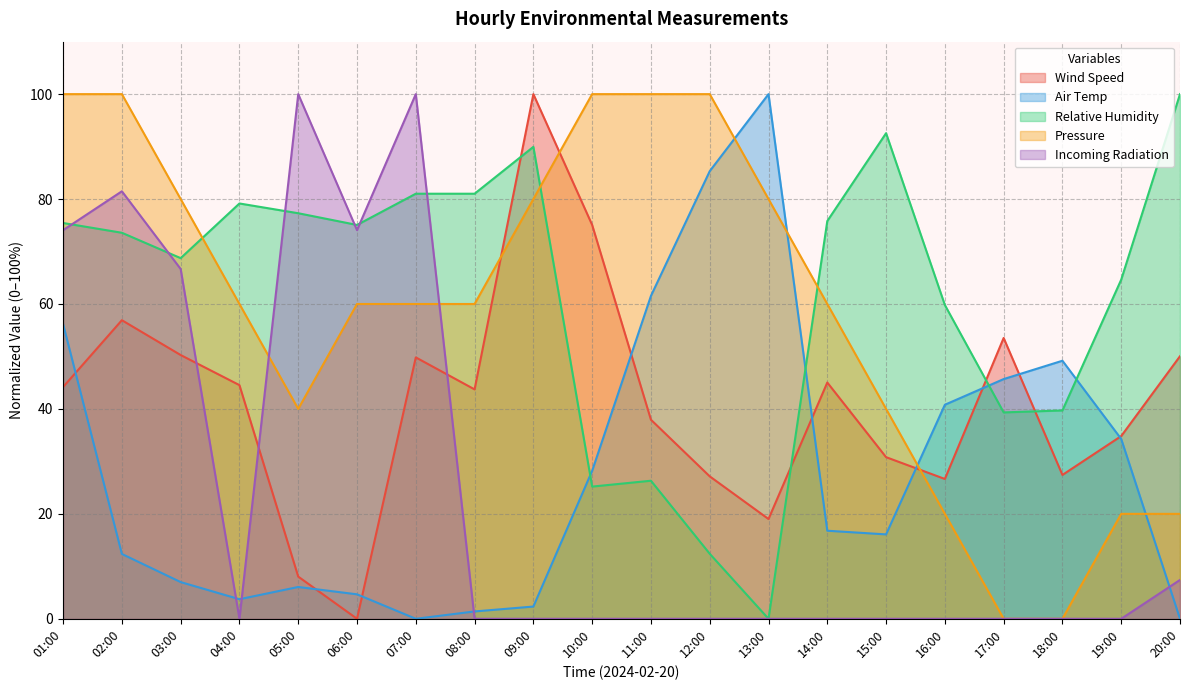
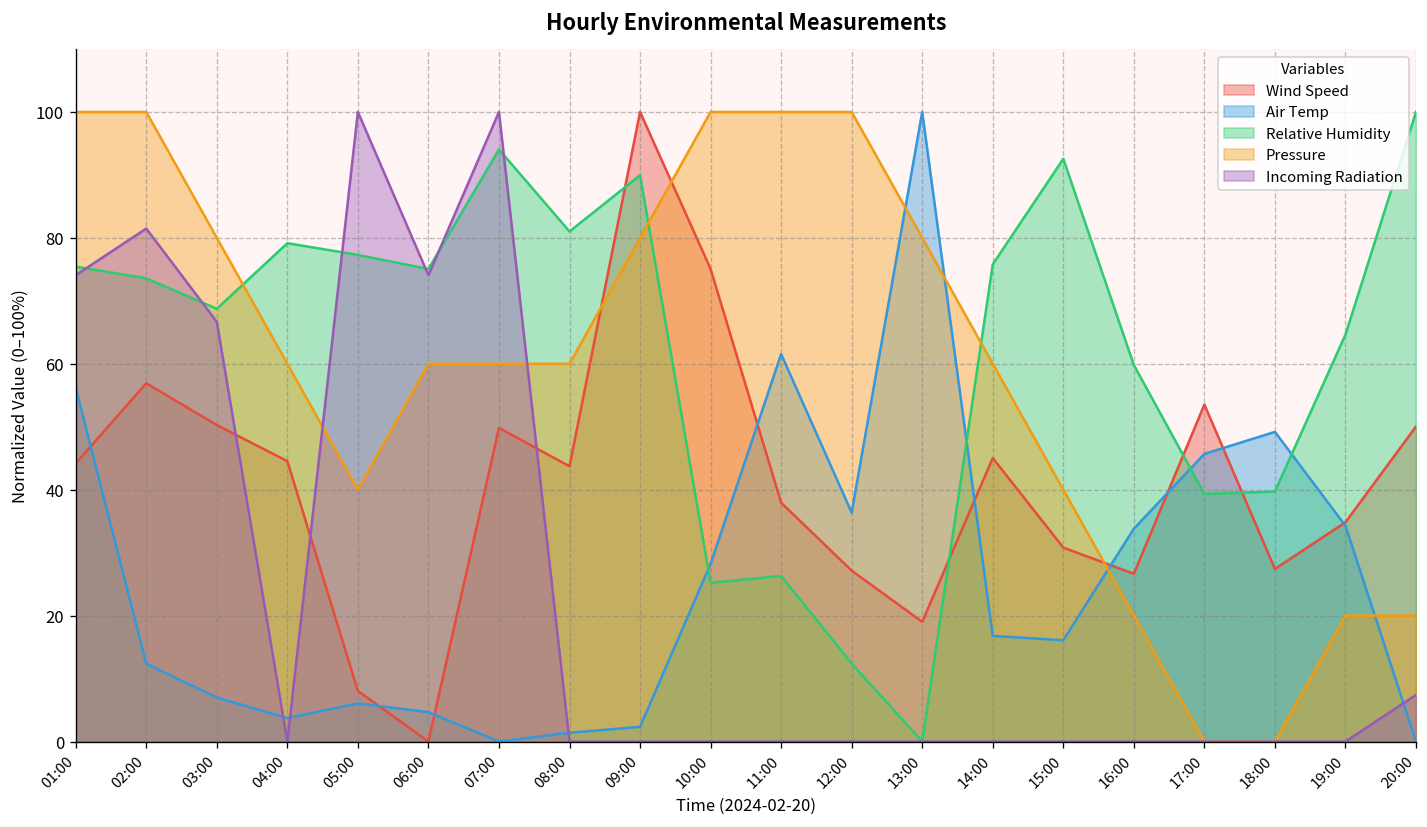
  {
    "Air Temp": {
      "01:00": 56,
      "02:00": 12,
      "03:00": 7,
      "04:00": 4,
      "05:00": 6,
      "06:00": 5,
      "07:00": 0,
      "08:00": 1,
      "09:00": 2,
      "10:00": 28,
      "11:00": 62,
-     "12:00": 85,
+     "12:00": 36,
      "13:00": 100,
      "14:00": 17,
      "15:00": 16,
-     "16:00": 41,
+     "16:00": 34,
      "17:00": 46,
      "18:00": 49,
      "19:00": 34,
      "20:00": 0
    },
    "Relative Humidity": {
      "01:00": 75,
      "02:00": 74,
      "03:00": 69,
      "04:00": 79,
      "05:00": 77,
      "06:00": 75,
-     "07:00": 81,
+     "07:00": 94,
      "08:00": 81,
      "09:00": 90,
      "10:00": 25,
      "11:00": 26,
      "12:00": 12,
      "14:00": 76,
      "15:00": 93,
      "16:00": 60,
      "17:00": 39,
      "18:00": 40,
      "19:00": 65,
      "20:00": 100
    },
    "Incoming Radiation": {
      "01:00": 74,
      "02:00": 81,
      "03:00": 67,
      "04:00": 0,
      "05:00": 100,
      "06:00": 74,
      "07:00": 100,
      "08:00": 0,
      "09:00": 0,
      "10:00": 0,
      "11:00": 0,
      "12:00": 0,
      "14:00": 0,
      "15:00": 0,
      "16:00": 0,
      "19:00": 0,
      "20:00": 7
    }
  }
